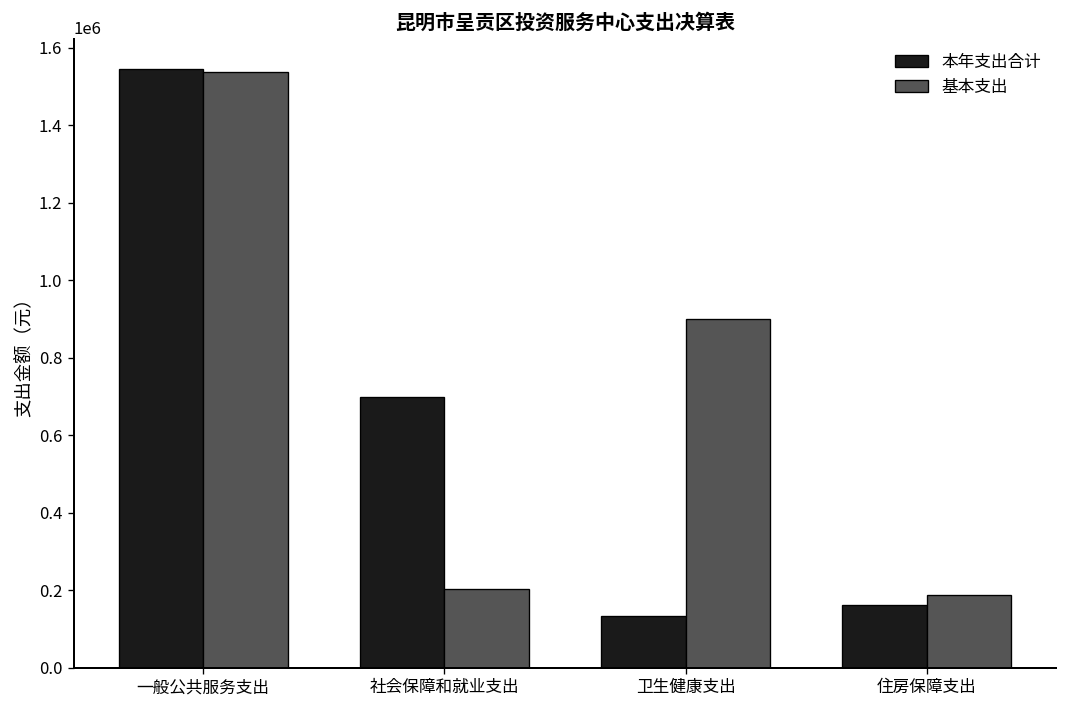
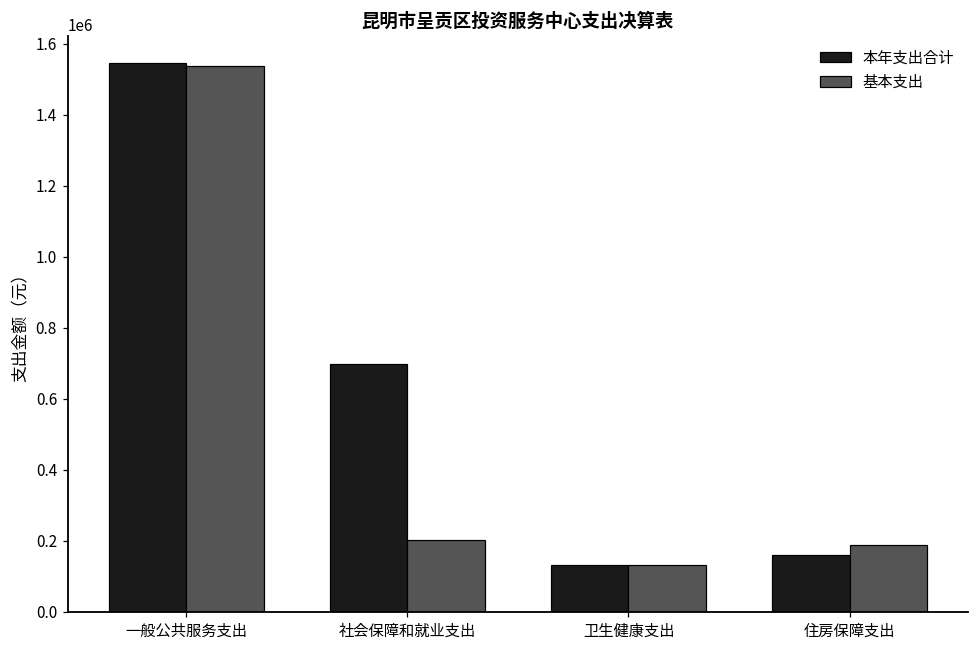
  {
    "本年支出合计": {
      "一般公共服务支出": 1550000,
      "社会保障和就业支出": 700000,
      "卫生健康支出": 130000,
      "住房保障支出": 160000
    },
    "基本支出": {
      "一般公共服务支出": 1540000,
      "社会保障和就业支出": 200000,
-     "卫生健康支出": 900000,
+     "卫生健康支出": 130000,
      "住房保障支出": 190000
    }
  }
